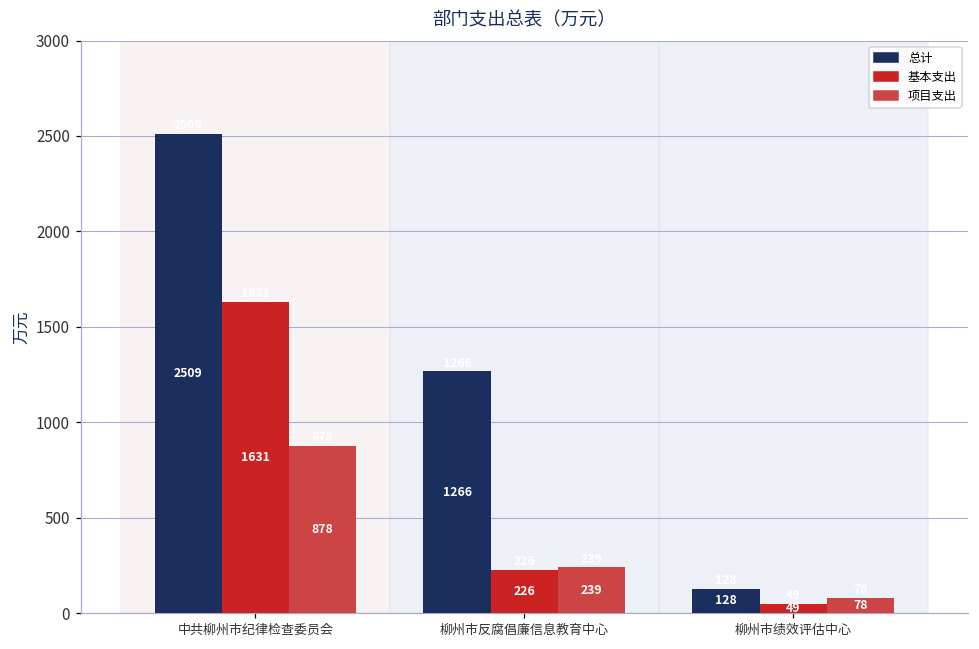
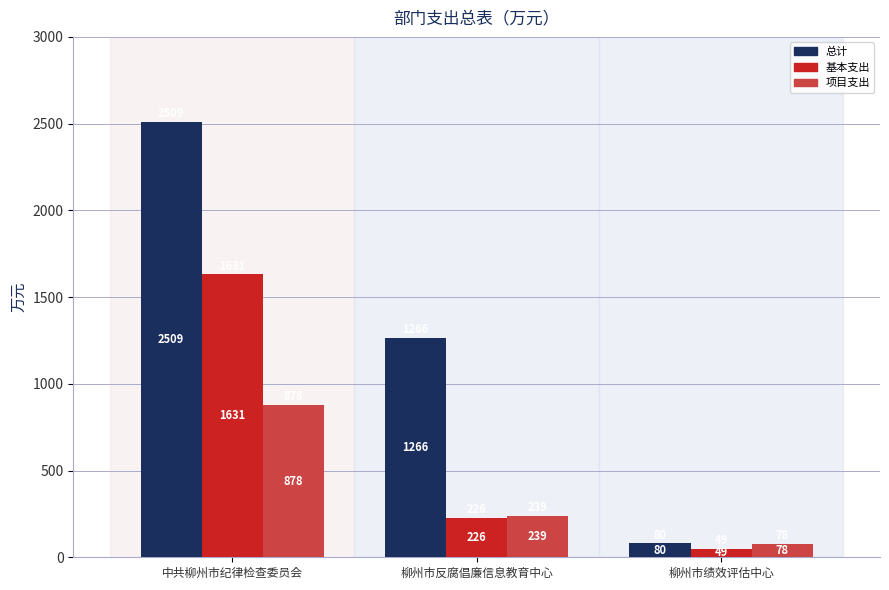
  {
    "总计": {
      "中共柳州市纪律检查委员会": 2509,
      "柳州市反腐倡廉信息教育中心": 1266,
-     "柳州市绩效评估中心": 128
+     "柳州市绩效评估中心": 80
    }
  }
